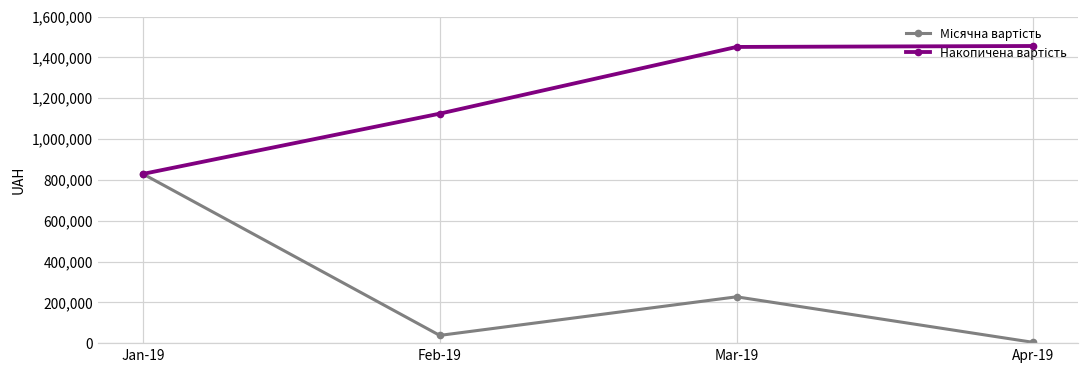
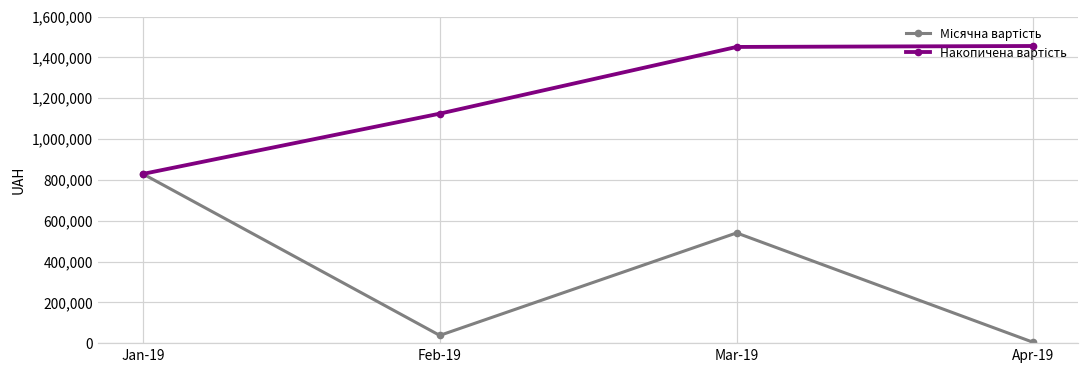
  {
    "Місячна вартість": {
      "Feb-19": "40,000",
-     "Mar-19": "230,000",
+     "Mar-19": "540,000",
      "Apr-19": "0"
    },
    "Накопичена вартість": {
      "Feb-19": "1,120,000",
      "Mar-19": "1,450,000",
      "Apr-19": "1,460,000"
    }
  }
